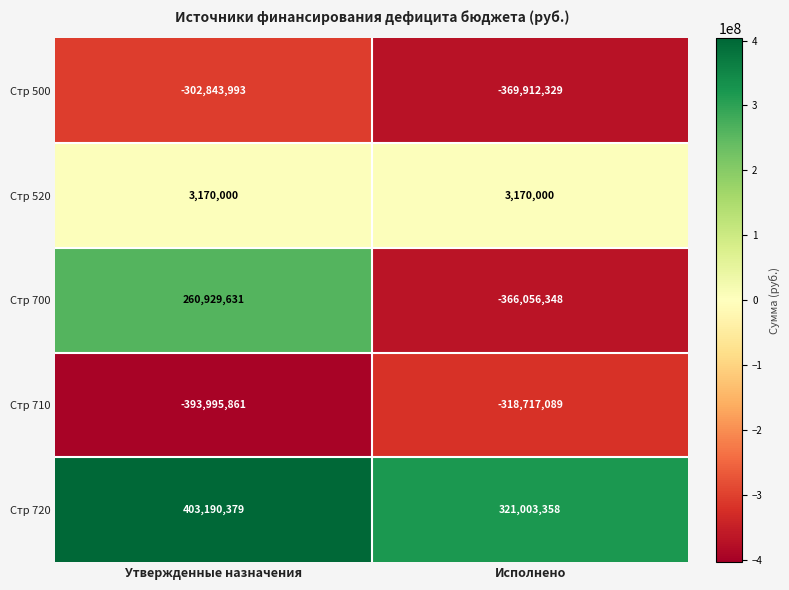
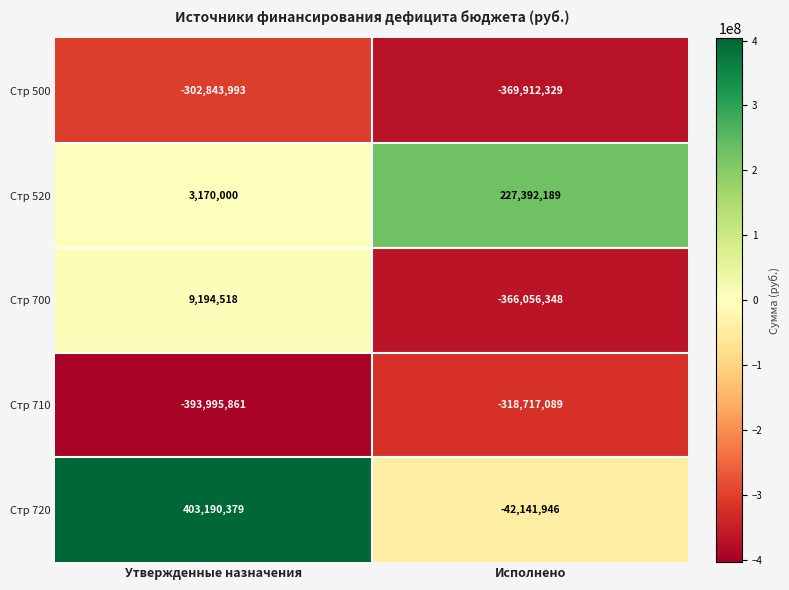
  {
    "Стр 500": {
      "Утвержденные назначения": "-302,843,993",
      "Исполнено": "-369,912,329"
    },
    "Стр 520": {
      "Утвержденные назначения": "3,170,000",
-     "Исполнено": "3,170,000"
+     "Исполнено": "227,392,189"
    },
    "Стр 700": {
-     "Утвержденные назначения": "260,929,631",
+     "Утвержденные назначения": "9,194,518",
      "Исполнено": "-366,056,348"
    },
    "Стр 710": {
      "Утвержденные назначения": "-393,995,861",
      "Исполнено": "-318,717,089"
    },
    "Стр 720": {
      "Утвержденные назначения": "403,190,379",
-     "Исполнено": "321,003,358"
+     "Исполнено": "-42,141,946"
    }
  }
